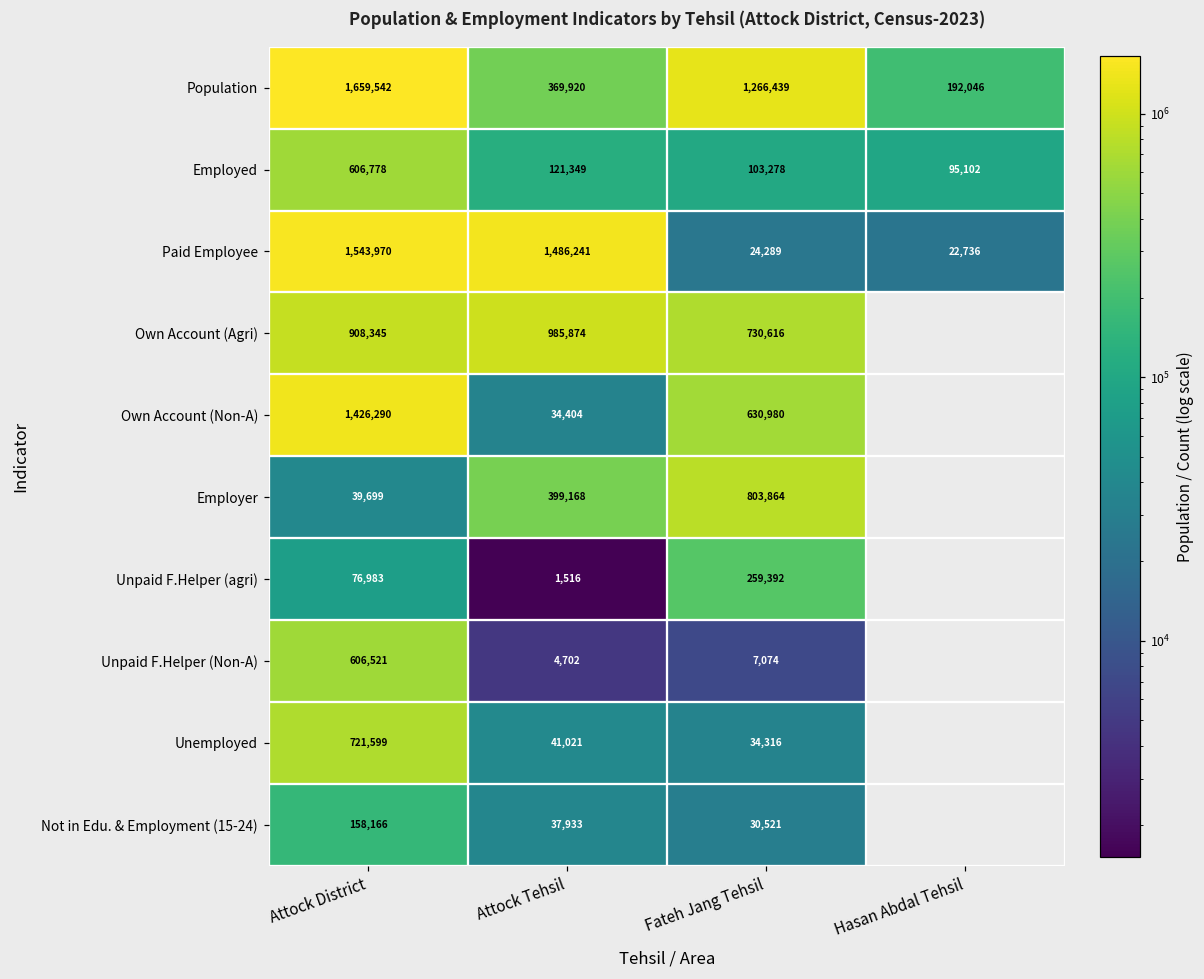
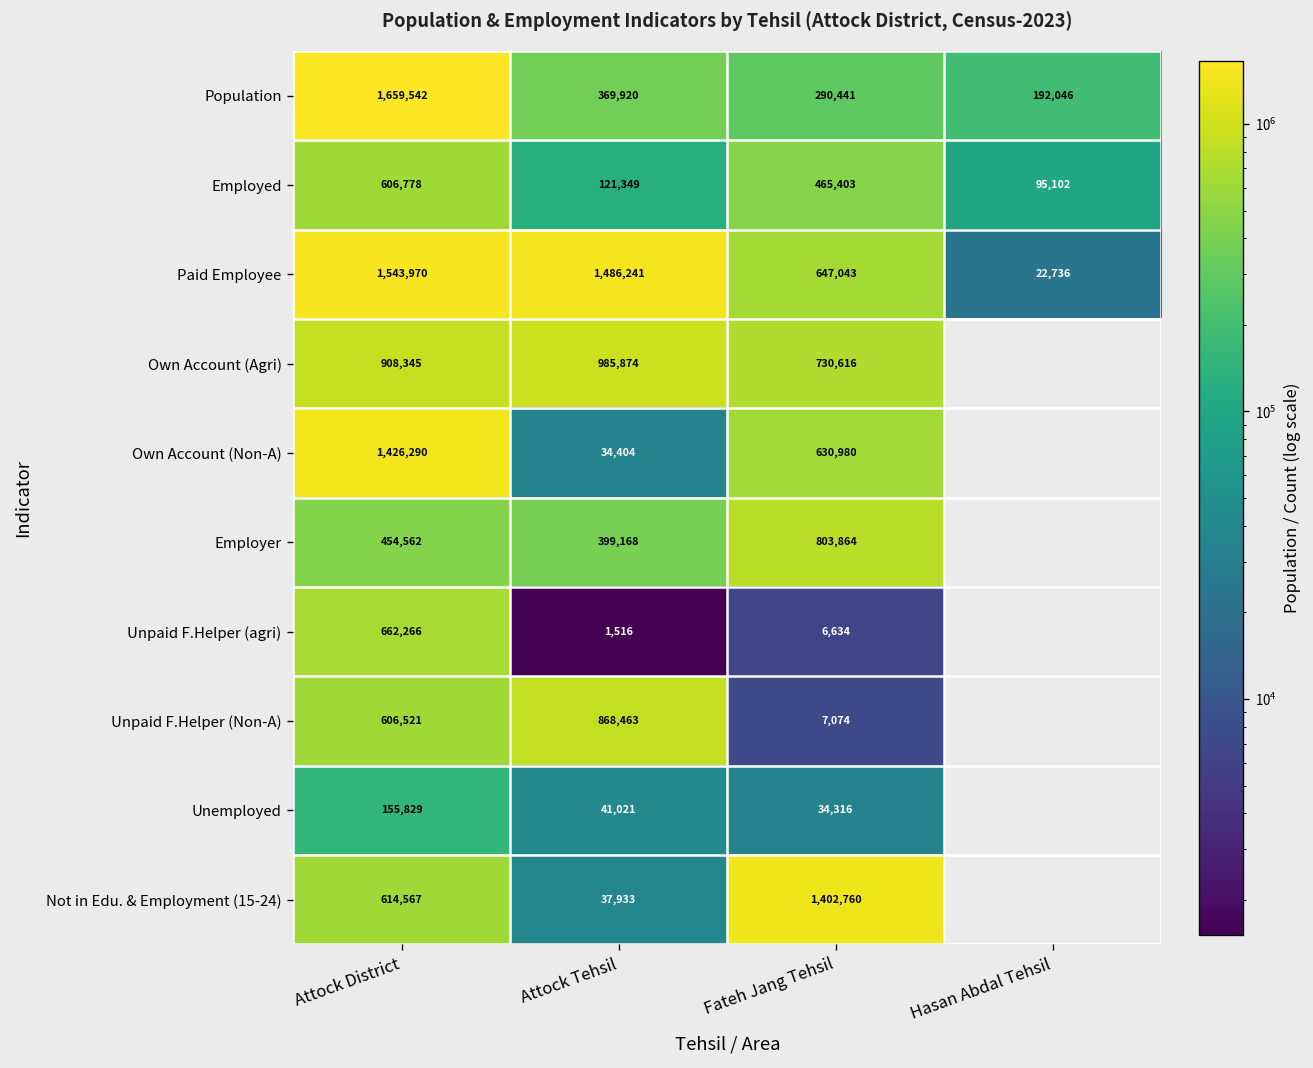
  {
    "Population": {
      "Attock District": "1,659,542",
      "Attock Tehsil": "369,920",
-     "Fateh Jang Tehsil": "1,266,439",
+     "Fateh Jang Tehsil": "290,441",
      "Hasan Abdal Tehsil": "192,046"
    },
    "Employed": {
      "Attock District": "606,778",
      "Attock Tehsil": "121,349",
-     "Fateh Jang Tehsil": "103,278",
+     "Fateh Jang Tehsil": "465,403",
      "Hasan Abdal Tehsil": "95,102"
    },
    "Paid Employee": {
      "Attock District": "1,543,970",
      "Attock Tehsil": "1,486,241",
-     "Fateh Jang Tehsil": "24,289",
+     "Fateh Jang Tehsil": "647,043",
      "Hasan Abdal Tehsil": "22,736"
    },
    "Own Account (Agri)": {
      "Attock District": "908,345",
      "Attock Tehsil": "985,874",
      "Fateh Jang Tehsil": "730,616"
    },
    "Own Account (Non-A)": {
      "Attock District": "1,426,290",
      "Attock Tehsil": "34,404",
      "Fateh Jang Tehsil": "630,980"
    },
    "Employer": {
-     "Attock District": "39,699",
+     "Attock District": "454,562",
      "Attock Tehsil": "399,168",
      "Fateh Jang Tehsil": "803,864"
    },
    "Unpaid F.Helper (agri)": {
-     "Attock District": "76,983",
+     "Attock District": "662,266",
      "Attock Tehsil": "1,516",
-     "Fateh Jang Tehsil": "259,392"
+     "Fateh Jang Tehsil": "6,634"
    },
    "Unpaid F.Helper (Non-A)": {
      "Attock District": "606,521",
-     "Attock Tehsil": "4,702",
+     "Attock Tehsil": "868,463",
      "Fateh Jang Tehsil": "7,074"
    },
    "Unemployed": {
-     "Attock District": "721,599",
+     "Attock District": "155,829",
      "Attock Tehsil": "41,021",
      "Fateh Jang Tehsil": "34,316"
    },
    "Not in Edu. & Employment (15-24)": {
-     "Attock District": "158,166",
+     "Attock District": "614,567",
      "Attock Tehsil": "37,933",
-     "Fateh Jang Tehsil": "30,521"
+     "Fateh Jang Tehsil": "1,402,760"
    }
  }
